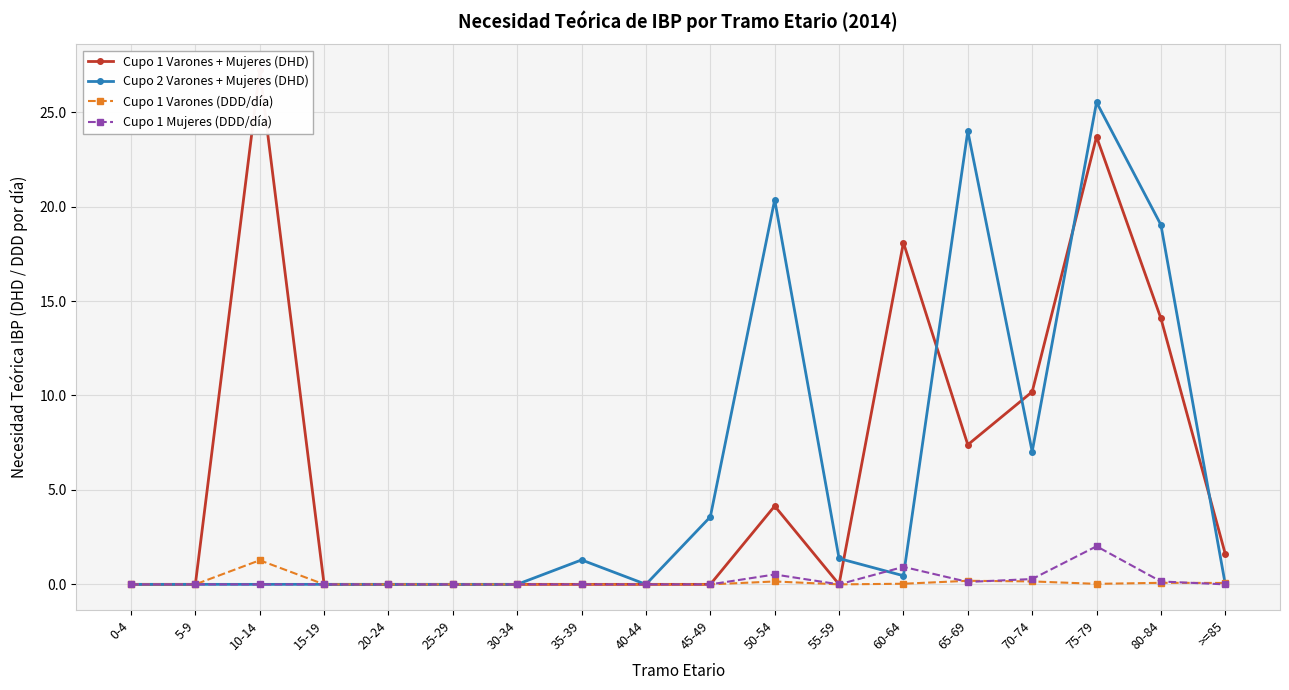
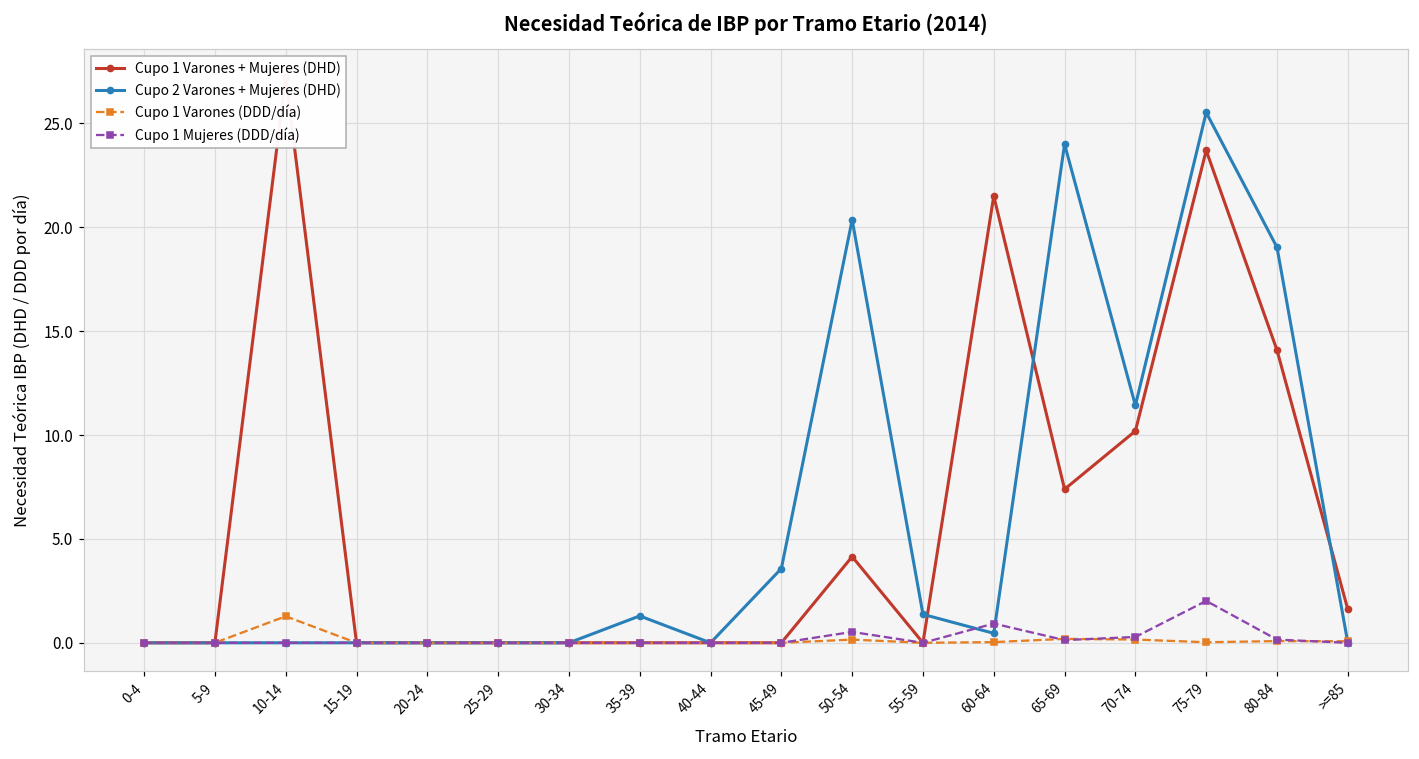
  {
    "Cupo 1 Varones + Mujeres (DHD)": {
      "50-54": 4.1,
-     "60-64": 18.1,
+     "60-64": 21.5,
      "65-69": 7.4,
      "70-74": 10.2,
      "75-79": 23.7,
      "80-84": 14.1,
      ">=85": 1.6
    },
    "Cupo 2 Varones + Mujeres (DHD)": {
      "35-39": 1.3,
      "45-49": 3.6,
      "50-54": 20.4,
      "55-59": 1.4,
      "60-64": 0.5,
      "65-69": 24.0,
-     "70-74": 7.0,
+     "70-74": 11.4,
      "75-79": 25.5,
      "80-84": 19.0
    },
    "Cupo 1 Varones (DDD/día)": {
      "10-14": 1.3,
      "50-54": 0.2,
      "60-64": 0.0,
      "75-79": 0.0
    },
    "Cupo 1 Mujeres (DDD/día)": {
      "50-54": 0.5,
      "60-64": 0.9,
      "75-79": 2.0
    }
  }
